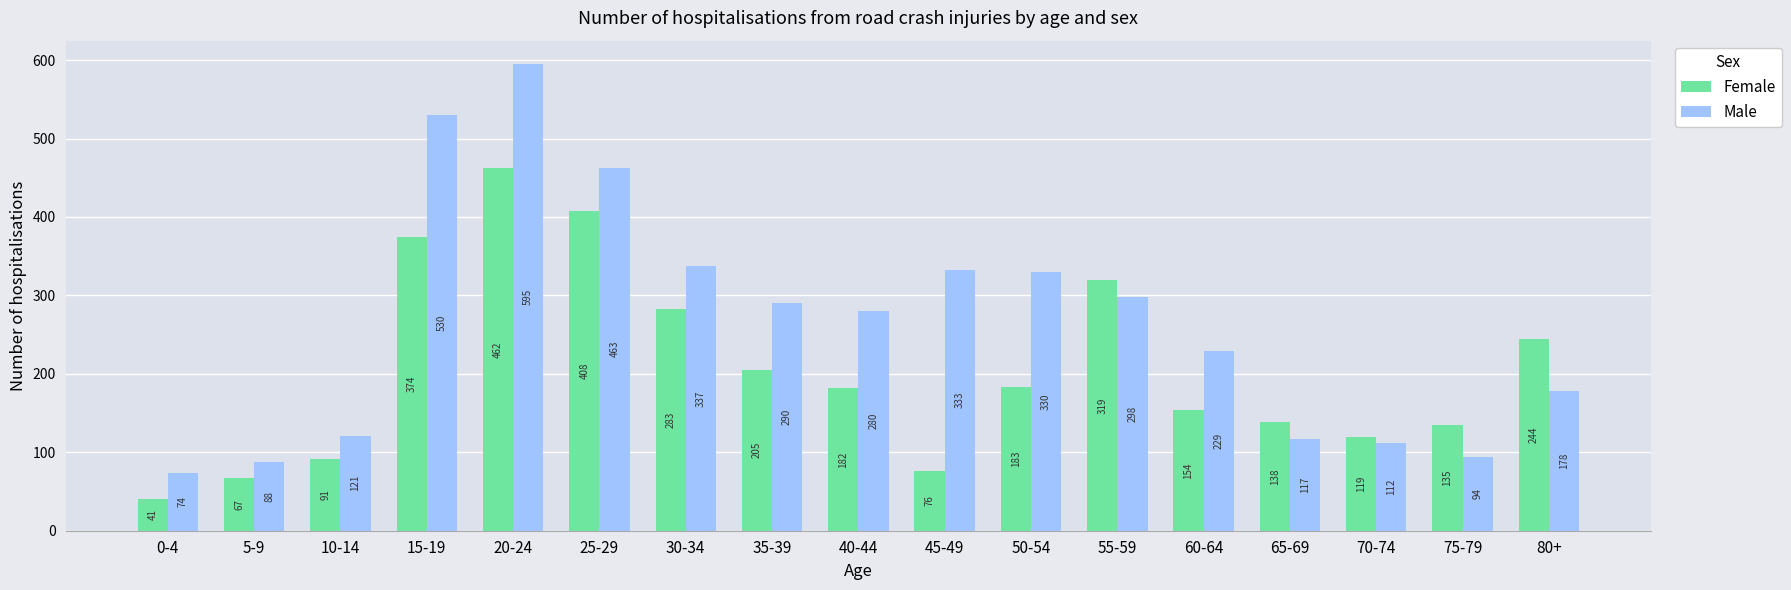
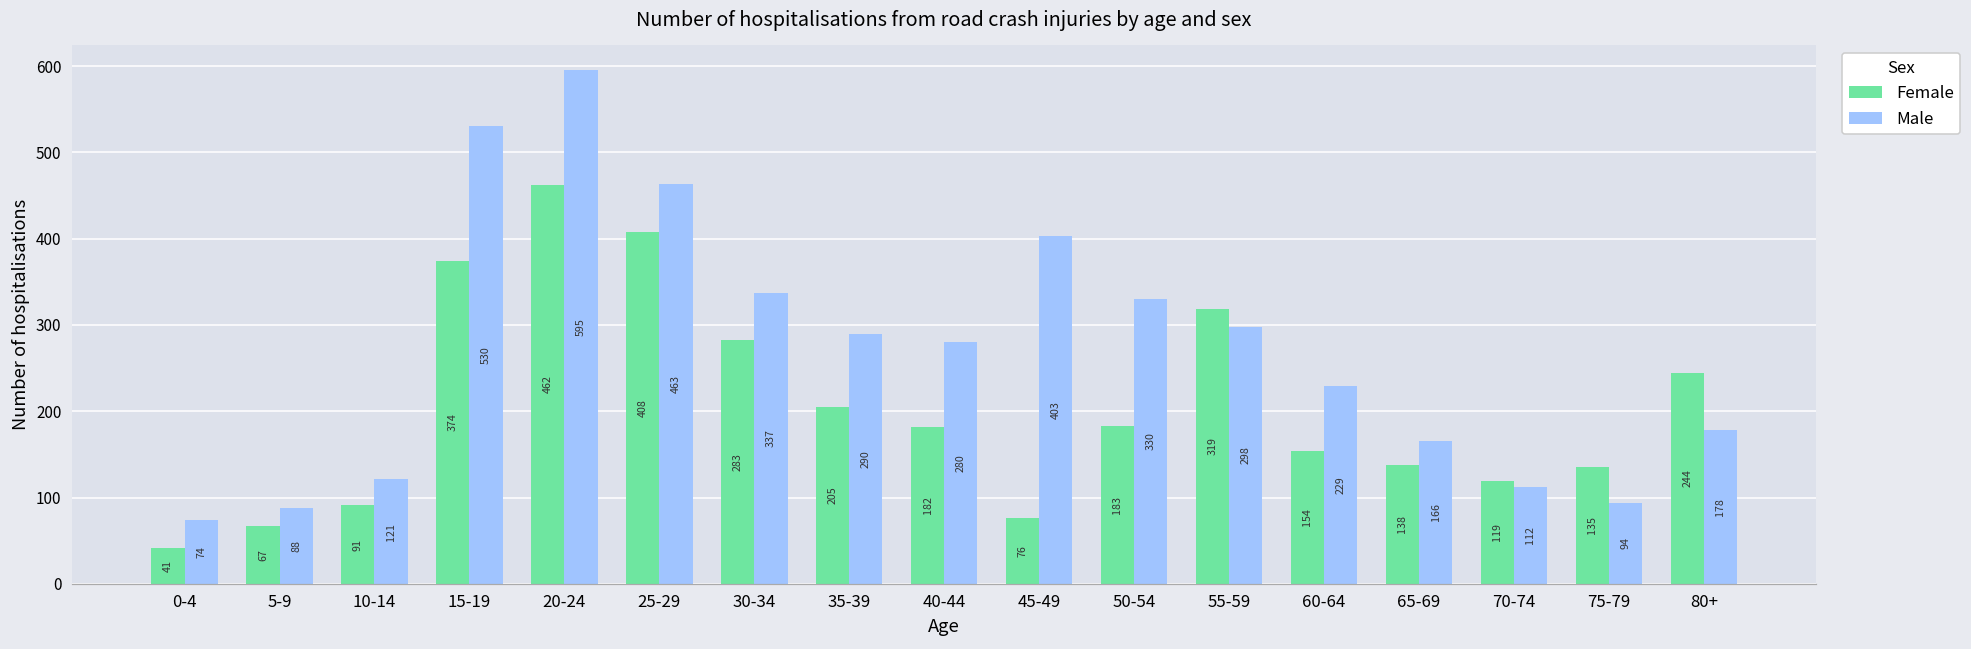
  {
    "Female": {
      "0-4": 41,
      "5-9": 67,
      "10-14": 91,
      "15-19": 374,
      "20-24": 462,
      "25-29": 408,
      "30-34": 283,
      "35-39": 205,
      "40-44": 182,
      "45-49": 76,
      "50-54": 183,
      "55-59": 319,
      "60-64": 154,
      "65-69": 138,
      "70-74": 119,
      "75-79": 135,
      "80+": 244
    },
    "Male": {
      "0-4": 74,
      "5-9": 88,
      "10-14": 121,
      "15-19": 530,
      "20-24": 595,
      "25-29": 463,
      "30-34": 337,
      "35-39": 290,
      "40-44": 280,
-     "45-49": 333,
+     "45-49": 403,
      "50-54": 330,
      "55-59": 298,
      "60-64": 229,
-     "65-69": 117,
+     "65-69": 166,
      "70-74": 112,
      "75-79": 94,
      "80+": 178
    }
  }
